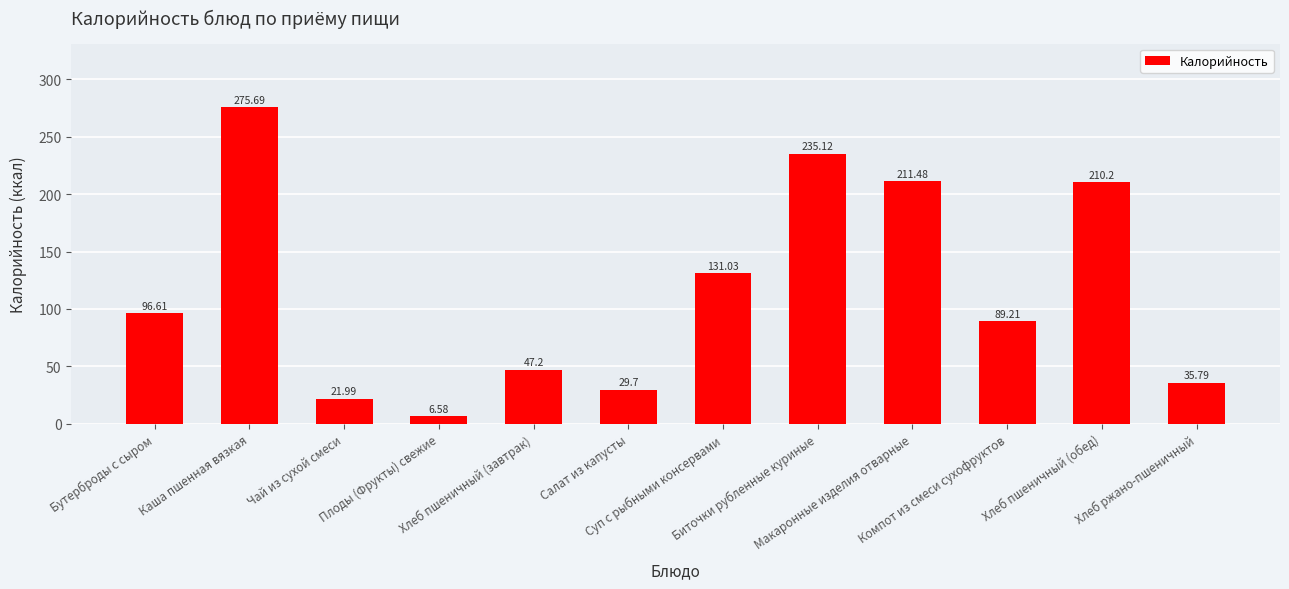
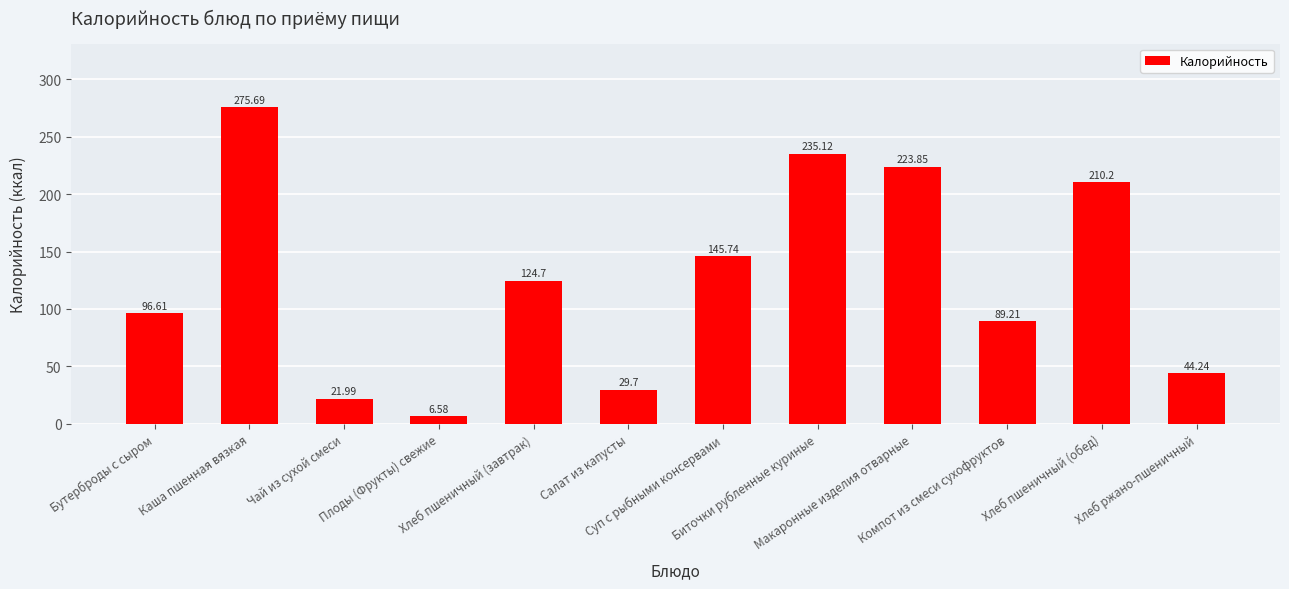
  {
    "Бутерброды с сыром": 96.61,
    "Каша пшенная вязкая": 275.69,
    "Чай из сухой смеси": 21.99,
    "Плоды (Фрукты) свежие": 6.58,
-   "Хлеб пшеничный (завтрак)": 47.2,
+   "Хлеб пшеничный (завтрак)": 124.7,
    "Салат из капусты": 29.7,
-   "Суп с рыбными консервами": 131.03,
+   "Суп с рыбными консервами": 145.74,
    "Биточки рубленные куриные": 235.12,
-   "Макаронные изделия отварные": 211.48,
+   "Макаронные изделия отварные": 223.85,
    "Компот из смеси сухофруктов": 89.21,
    "Хлеб пшеничный (обед)": 210.2,
-   "Хлеб ржано-пшеничный": 35.79
+   "Хлеб ржано-пшеничный": 44.24
  }
